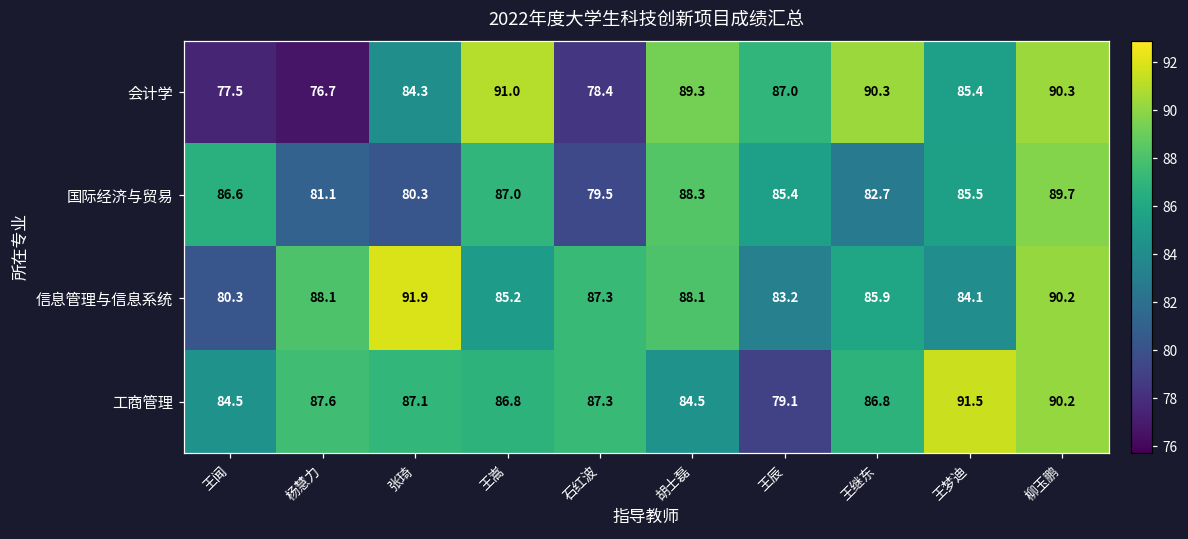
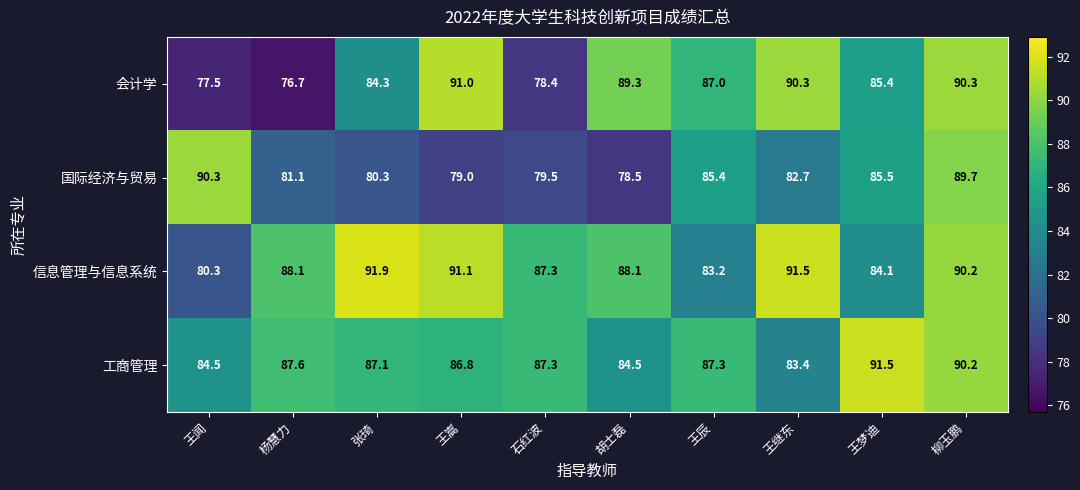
  {
    "会计学": {
      "王闻": 77.5,
      "杨慧力": 76.7,
      "张琦": 84.3,
      "王嵩": 91.0,
      "石红波": 78.4,
      "胡士磊": 89.3,
      "王辰": 87.0,
      "王继东": 90.3,
      "王梦迪": 85.4,
      "柳玉鹏": 90.3
    },
    "国际经济与贸易": {
-     "王闻": 86.6,
+     "王闻": 90.3,
      "杨慧力": 81.1,
      "张琦": 80.3,
-     "王嵩": 87.0,
+     "王嵩": 79.0,
      "石红波": 79.5,
-     "胡士磊": 88.3,
+     "胡士磊": 78.5,
      "王辰": 85.4,
      "王继东": 82.7,
      "王梦迪": 85.5,
      "柳玉鹏": 89.7
    },
    "信息管理与信息系统": {
      "王闻": 80.3,
      "杨慧力": 88.1,
      "张琦": 91.9,
-     "王嵩": 85.2,
+     "王嵩": 91.1,
      "石红波": 87.3,
      "胡士磊": 88.1,
      "王辰": 83.2,
-     "王继东": 85.9,
+     "王继东": 91.5,
      "王梦迪": 84.1,
      "柳玉鹏": 90.2
    },
    "工商管理": {
      "王闻": 84.5,
      "杨慧力": 87.6,
      "张琦": 87.1,
      "王嵩": 86.8,
      "石红波": 87.3,
      "胡士磊": 84.5,
-     "王辰": 79.1,
-     "王继东": 86.8,
+     "王辰": 87.3,
+     "王继东": 83.4,
      "王梦迪": 91.5,
      "柳玉鹏": 90.2
    }
  }
